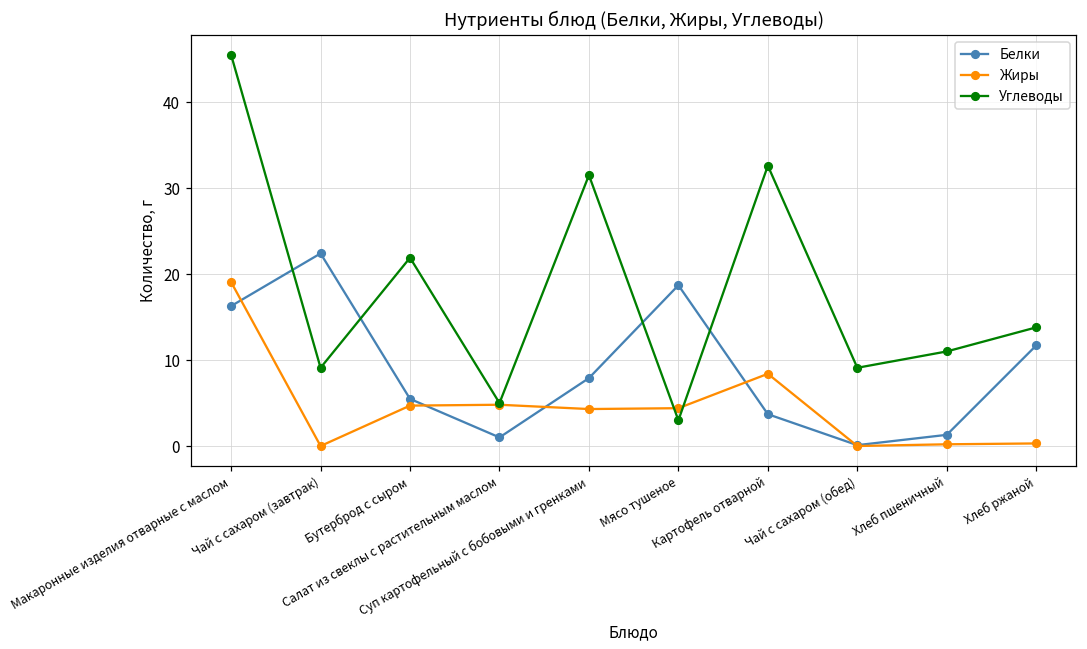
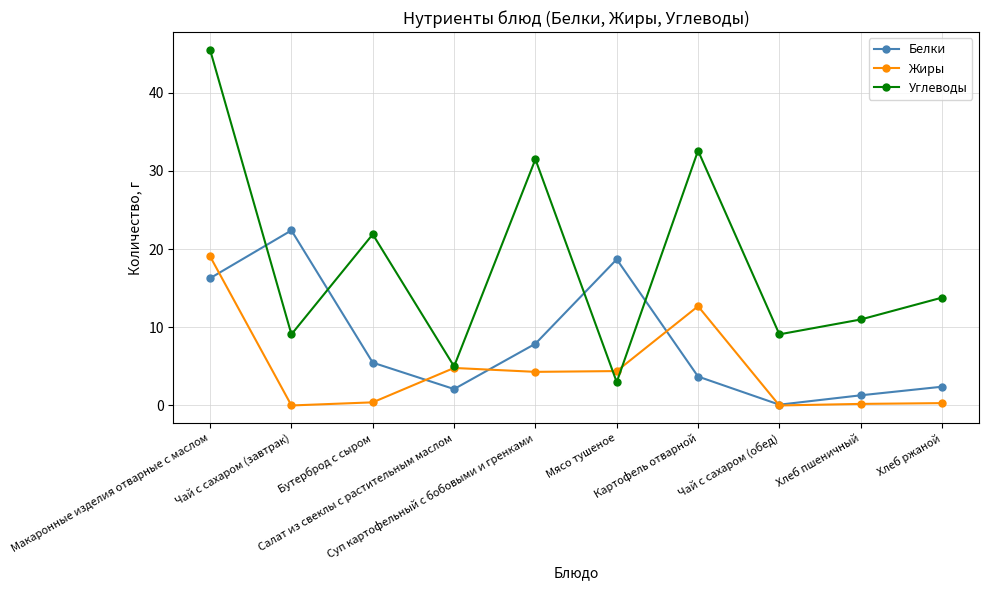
  {
    "Белки": {
      "Макаронные изделия отварные с маслом": 16,
      "Чай с сахаром (завтрак)": 22,
      "Бутерброд с сыром": 5,
-     "Салат из свеклы с растительным маслом": 1,
+     "Салат из свеклы с растительным маслом": 2,
      "Суп картофельный с бобовыми и гренками": 8,
      "Мясо тушеное": 19,
      "Картофель отварной": 4,
      "Хлеб пшеничный": 1,
-     "Хлеб ржаной": 12
+     "Хлеб ржаной": 2
    },
    "Жиры": {
      "Макаронные изделия отварные с маслом": 19,
      "Чай с сахаром (завтрак)": 0,
-     "Бутерброд с сыром": 5,
+     "Бутерброд с сыром": 0,
      "Суп картофельный с бобовыми и гренками": 4,
      "Мясо тушеное": 4,
-     "Картофель отварной": 8,
+     "Картофель отварной": 13,
      "Хлеб пшеничный": 0,
      "Хлеб ржаной": 0
    },
    "Углеводы": {
      "Макаронные изделия отварные с маслом": 46,
      "Чай с сахаром (завтрак)": 9,
      "Бутерброд с сыром": 22,
      "Суп картофельный с бобовыми и гренками": 32,
      "Мясо тушеное": 3,
      "Картофель отварной": 33,
      "Чай с сахаром (обед)": 9,
      "Хлеб пшеничный": 11,
      "Хлеб ржаной": 14
    }
  }
